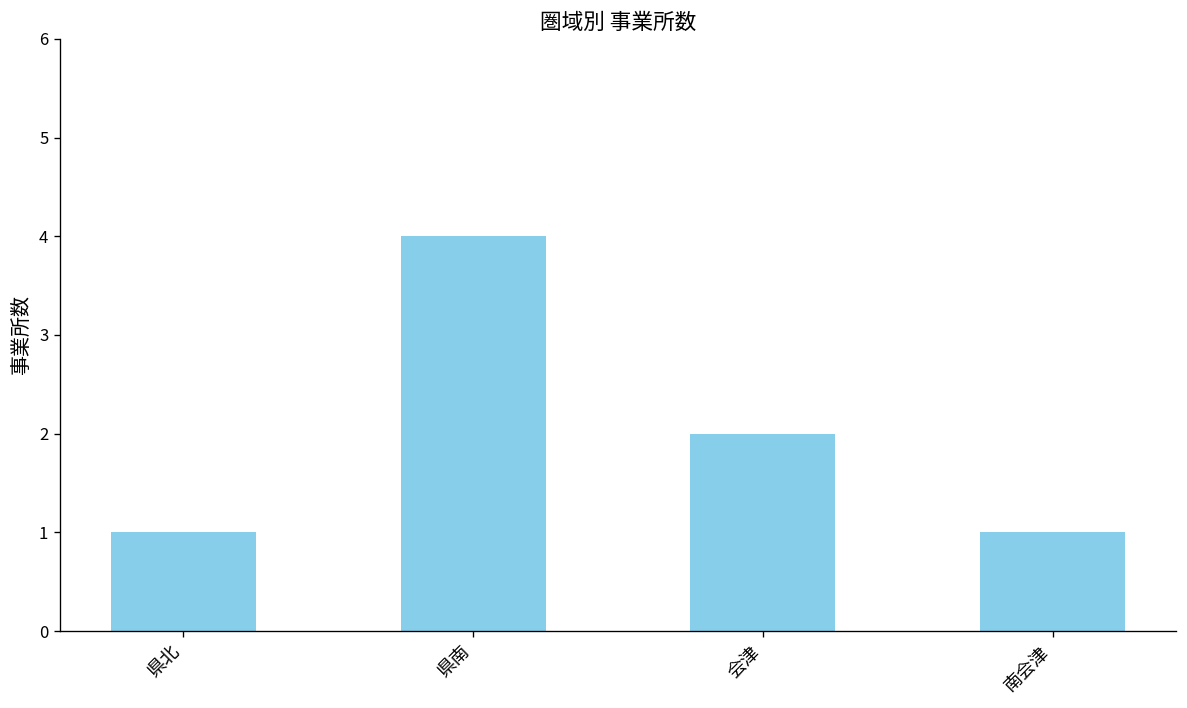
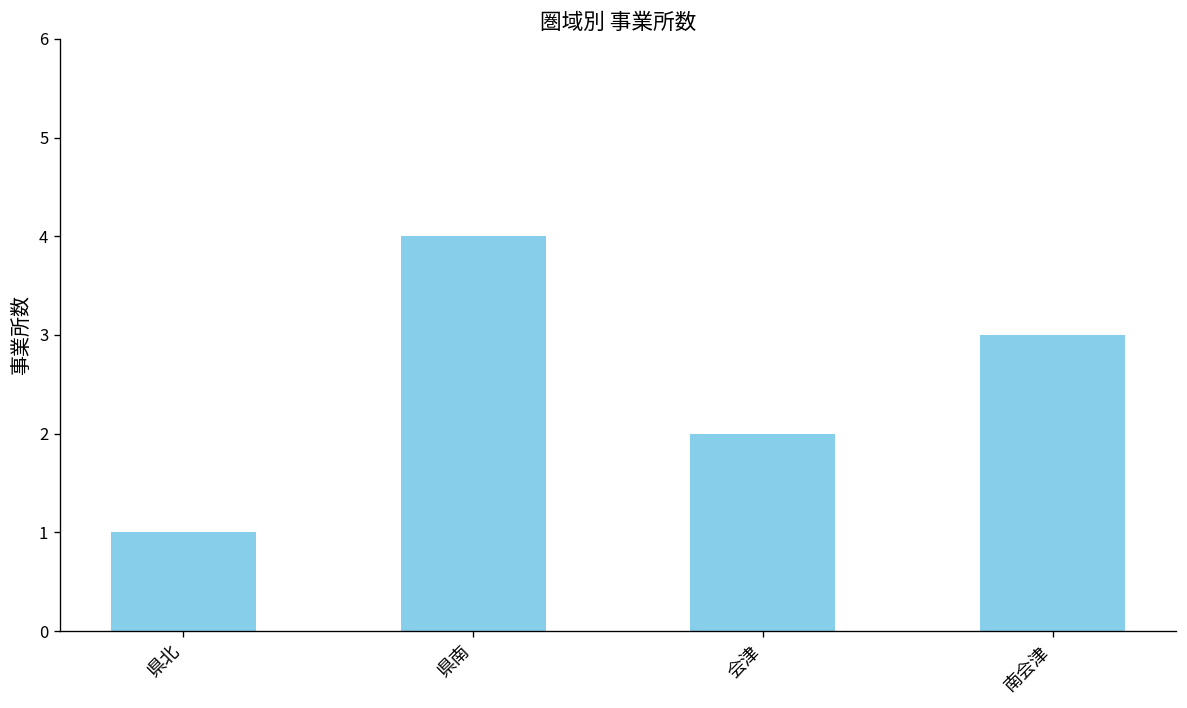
  {
    "県北": 1,
    "県南": 4,
    "会津": 2,
-   "南会津": 1
+   "南会津": 3
  }
